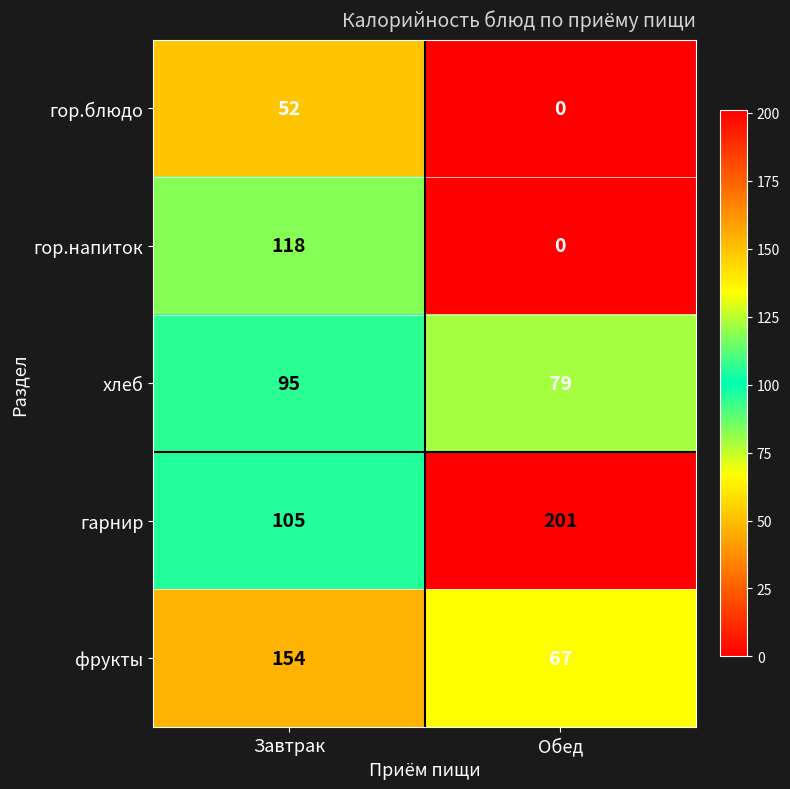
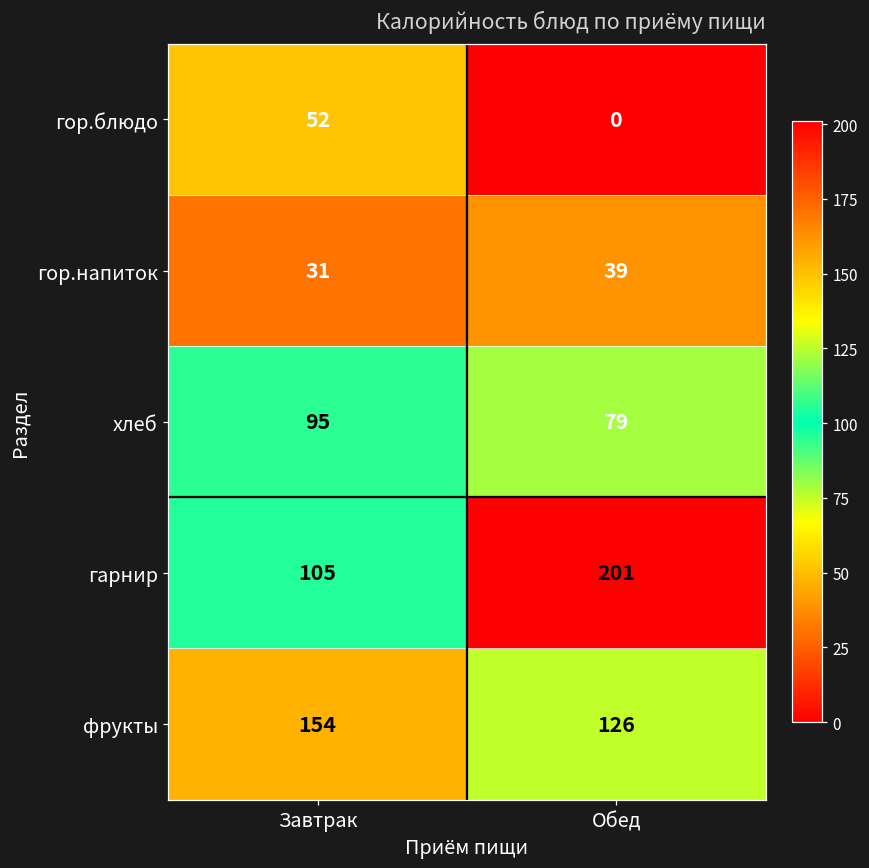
  {
    "гор.блюдо": {
      "Завтрак": 52,
      "Обед": 0
    },
    "гор.напиток": {
-     "Завтрак": 118,
-     "Обед": 0
+     "Завтрак": 31,
+     "Обед": 39
    },
    "хлеб": {
      "Завтрак": 95,
      "Обед": 79
    },
    "гарнир": {
      "Завтрак": 105,
      "Обед": 201
    },
    "фрукты": {
      "Завтрак": 154,
-     "Обед": 67
+     "Обед": 126
    }
  }
